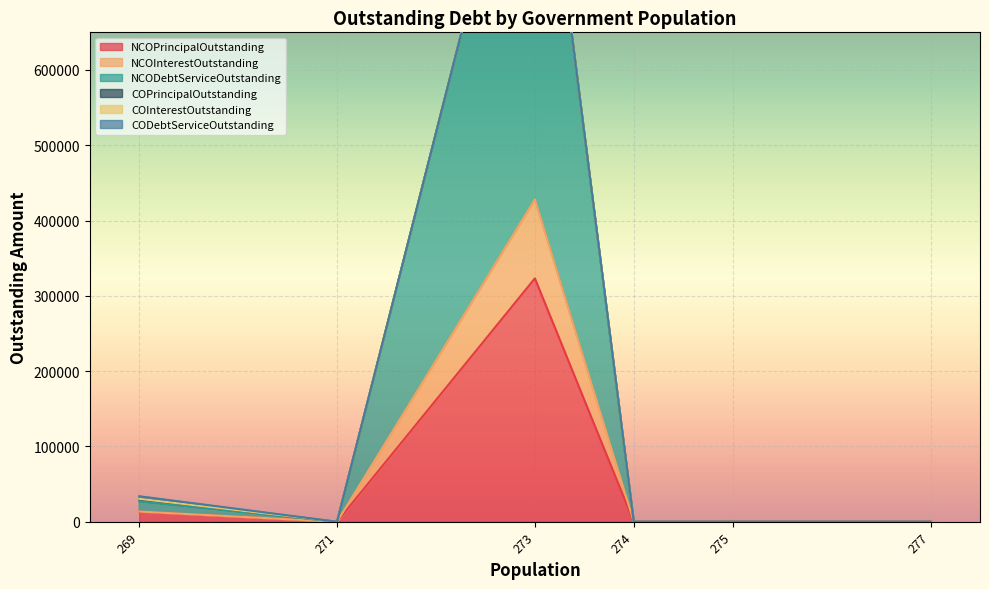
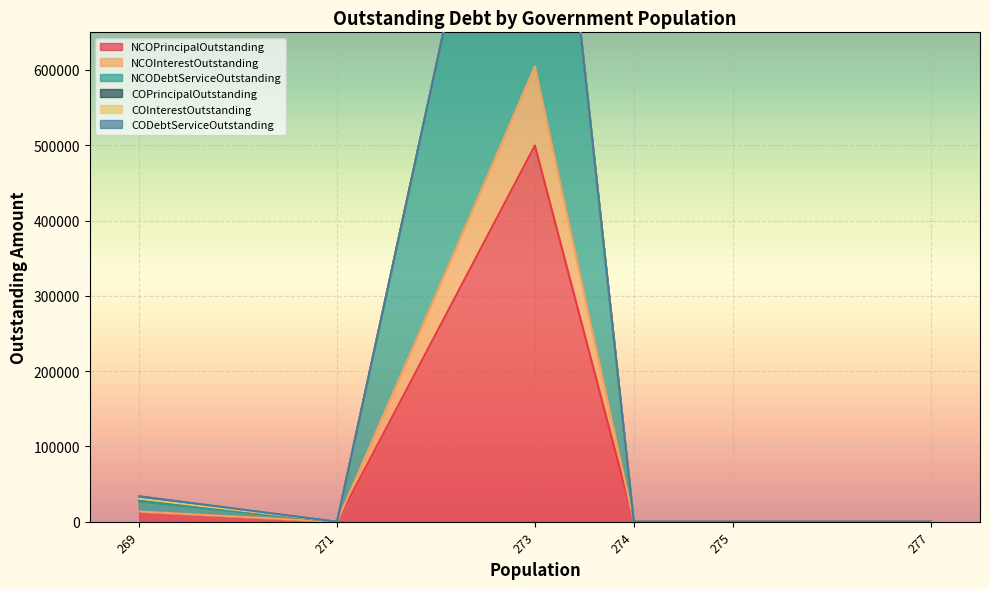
  {
    "NCOPrincipalOutstanding": {
-     "273": 320000
+     "273": 500000
    }
  }
